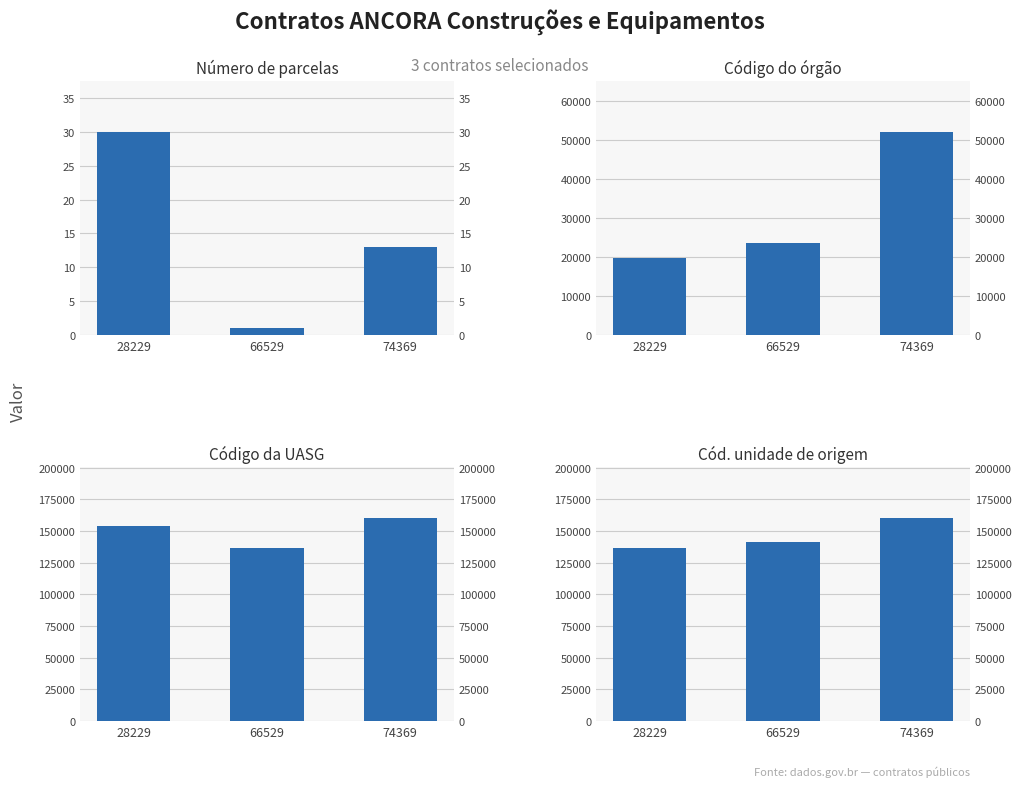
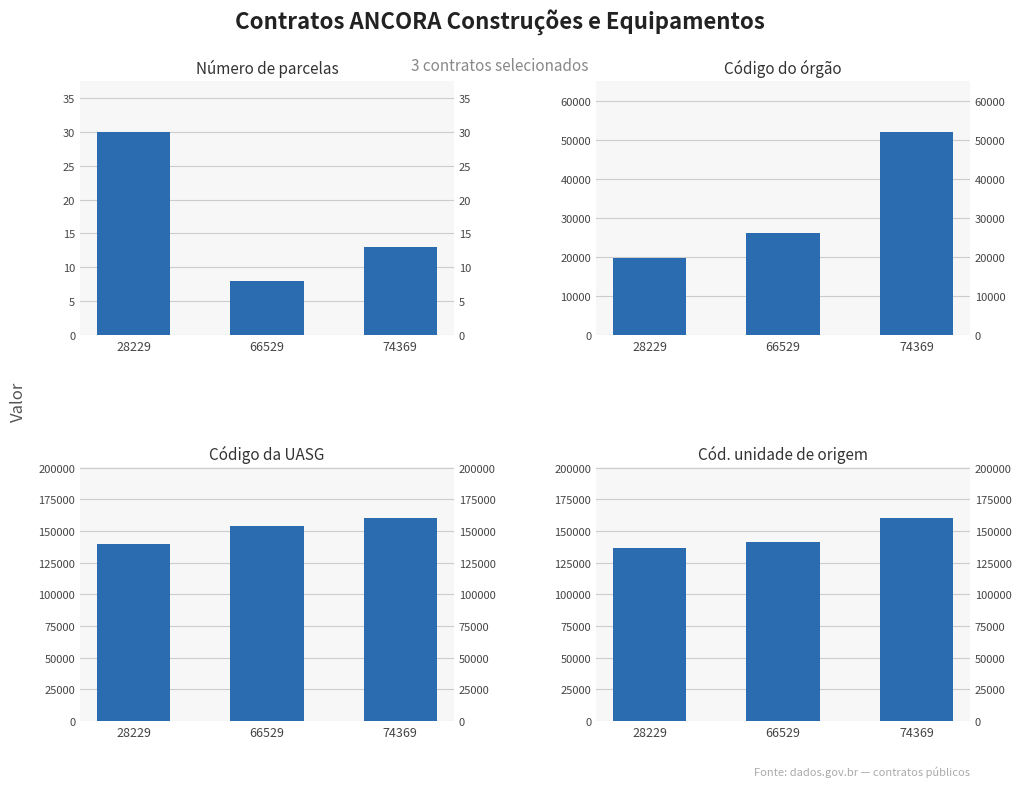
  {
    "Número de parcelas": {
      "28229": 30,
-     "66529": 1,
+     "66529": 8,
      "74369": 13
    },
    "Código do órgão": {
      "28229": 20000,
-     "66529": 24000,
+     "66529": 26000,
      "74369": 52000
    },
    "Código da UASG": {
-     "28229": 154000,
-     "66529": 137000,
+     "28229": 139000,
+     "66529": 154000,
      "74369": 160000
    },
    "Cód. unidade de origem": {
      "28229": 136000,
      "66529": 141000,
      "74369": 160000
    }
  }
